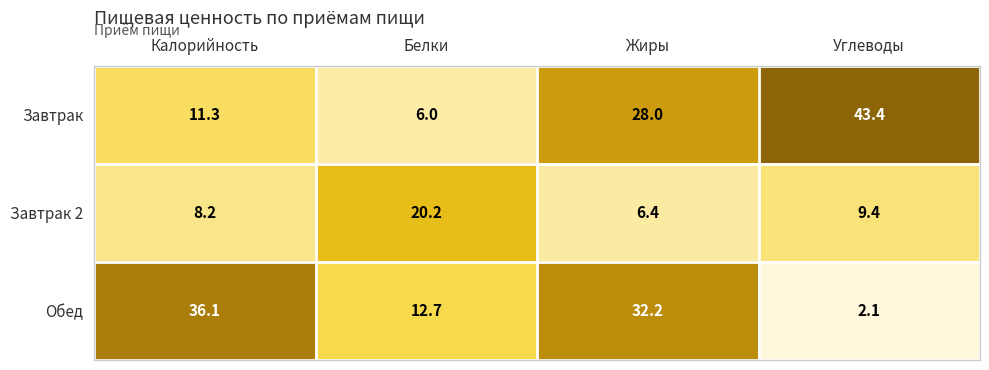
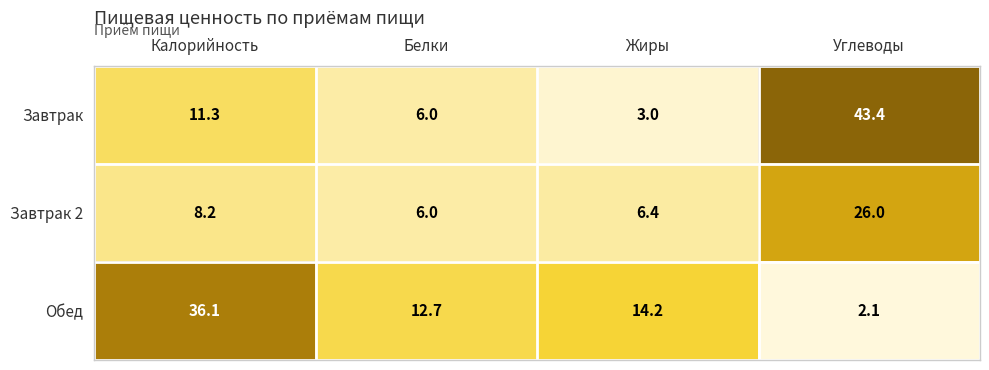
  {
    "Завтрак": {
      "Калорийность": 11.3,
      "Белки": 6.0,
-     "Жиры": 28.0,
+     "Жиры": 3.0,
      "Углеводы": 43.4
    },
    "Завтрак 2": {
      "Калорийность": 8.2,
-     "Белки": 20.2,
+     "Белки": 6.0,
      "Жиры": 6.4,
-     "Углеводы": 9.4
+     "Углеводы": 26.0
    },
    "Обед": {
      "Калорийность": 36.1,
      "Белки": 12.7,
-     "Жиры": 32.2,
+     "Жиры": 14.2,
      "Углеводы": 2.1
    }
  }
